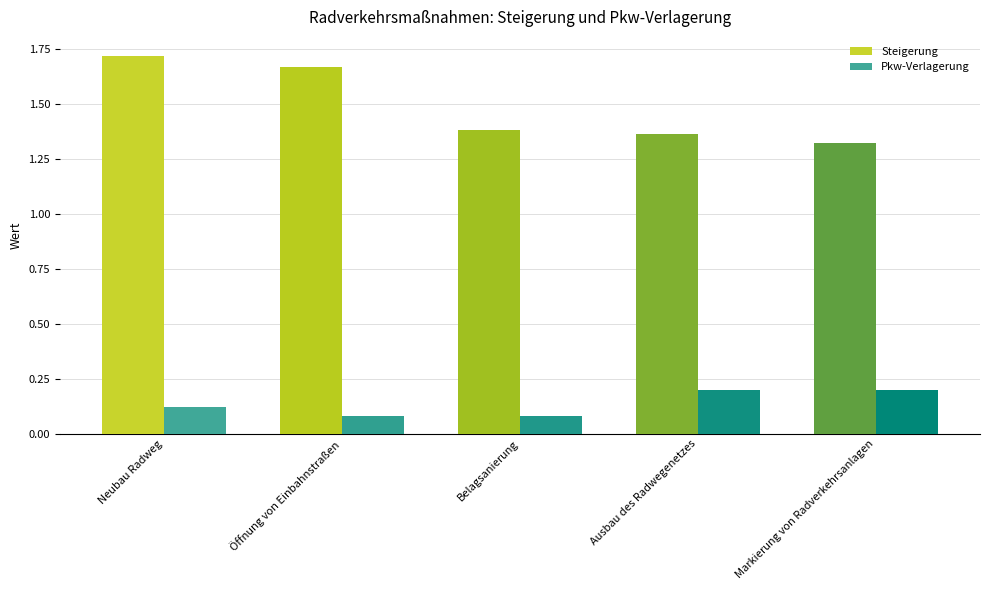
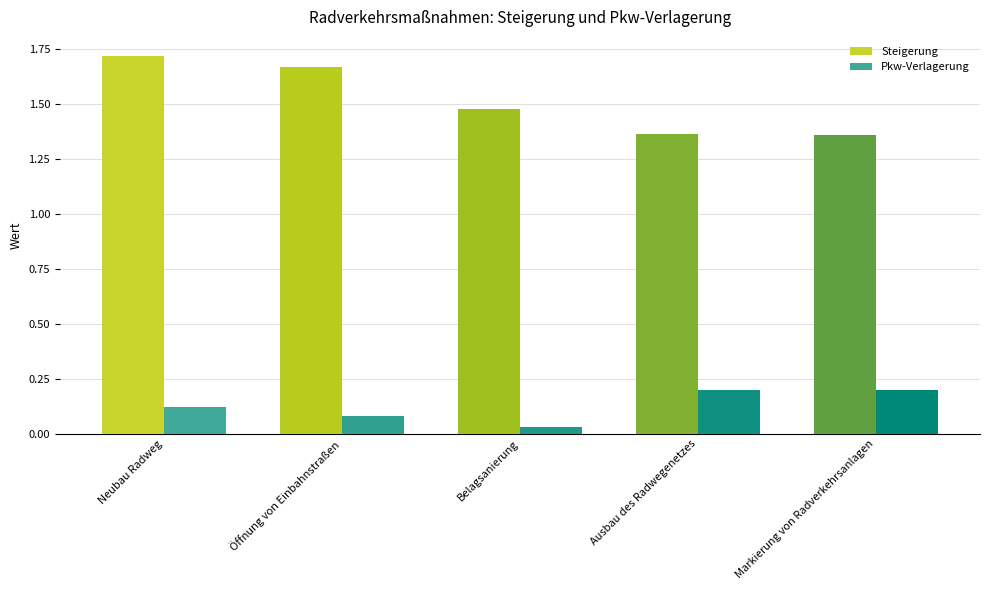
  {
    "Steigerung": {
      "Neubau Radweg": 1.72,
      "Öffnung von Einbahnstraßen": 1.67,
-     "Belagsanierung": 1.38,
+     "Belagsanierung": 1.48,
      "Ausbau des Radwegenetzes": 1.37,
-     "Markierung von Radverkehrsanlagen": 1.32
+     "Markierung von Radverkehrsanlagen": 1.36
    },
    "Pkw-Verlagerung": {
      "Neubau Radweg": 0.12,
      "Öffnung von Einbahnstraßen": 0.08,
-     "Belagsanierung": 0.08,
+     "Belagsanierung": 0.03,
      "Ausbau des Radwegenetzes": 0.20,
      "Markierung von Radverkehrsanlagen": 0.20
    }
  }
